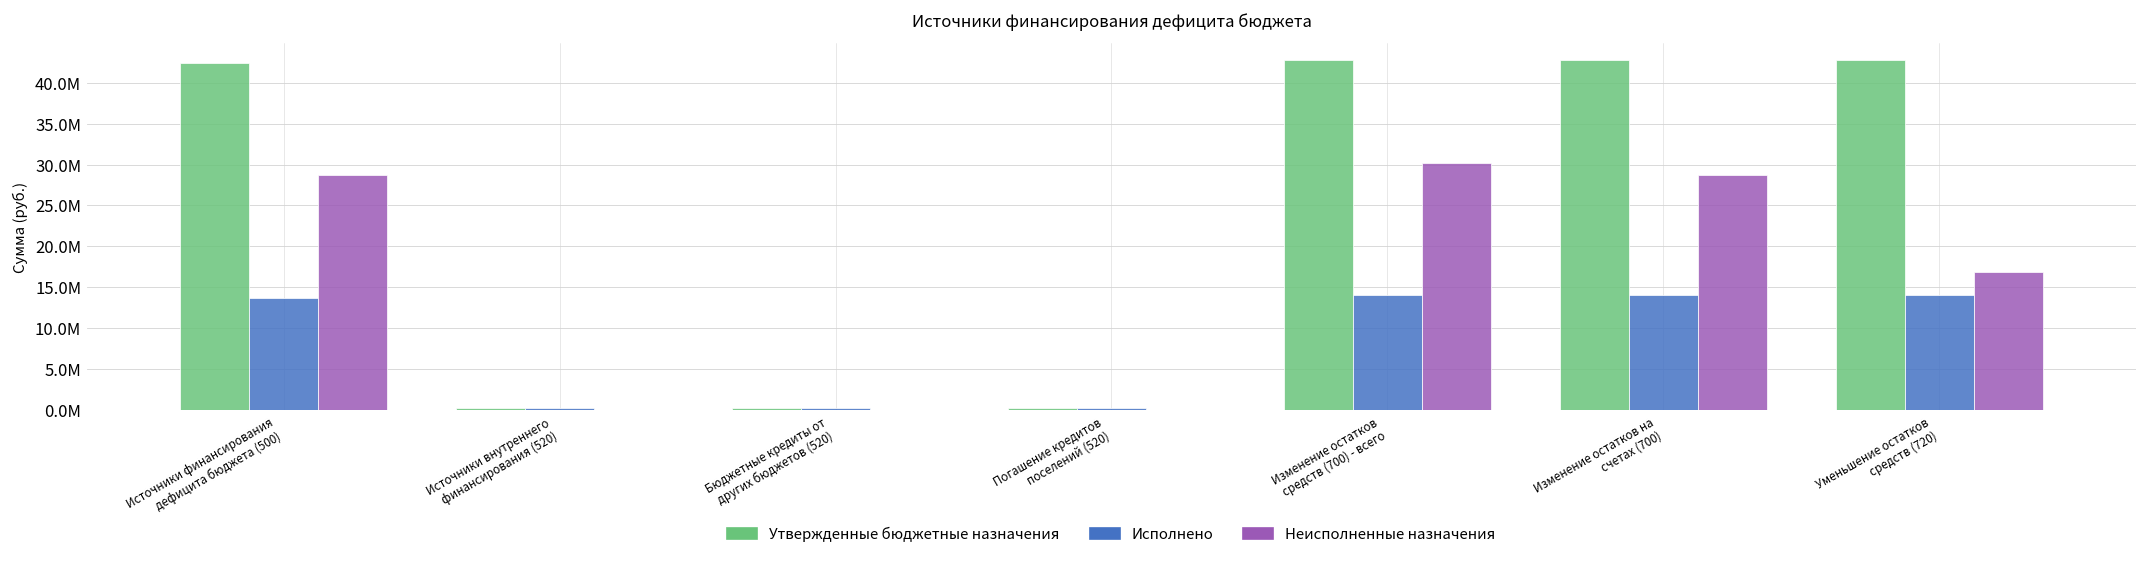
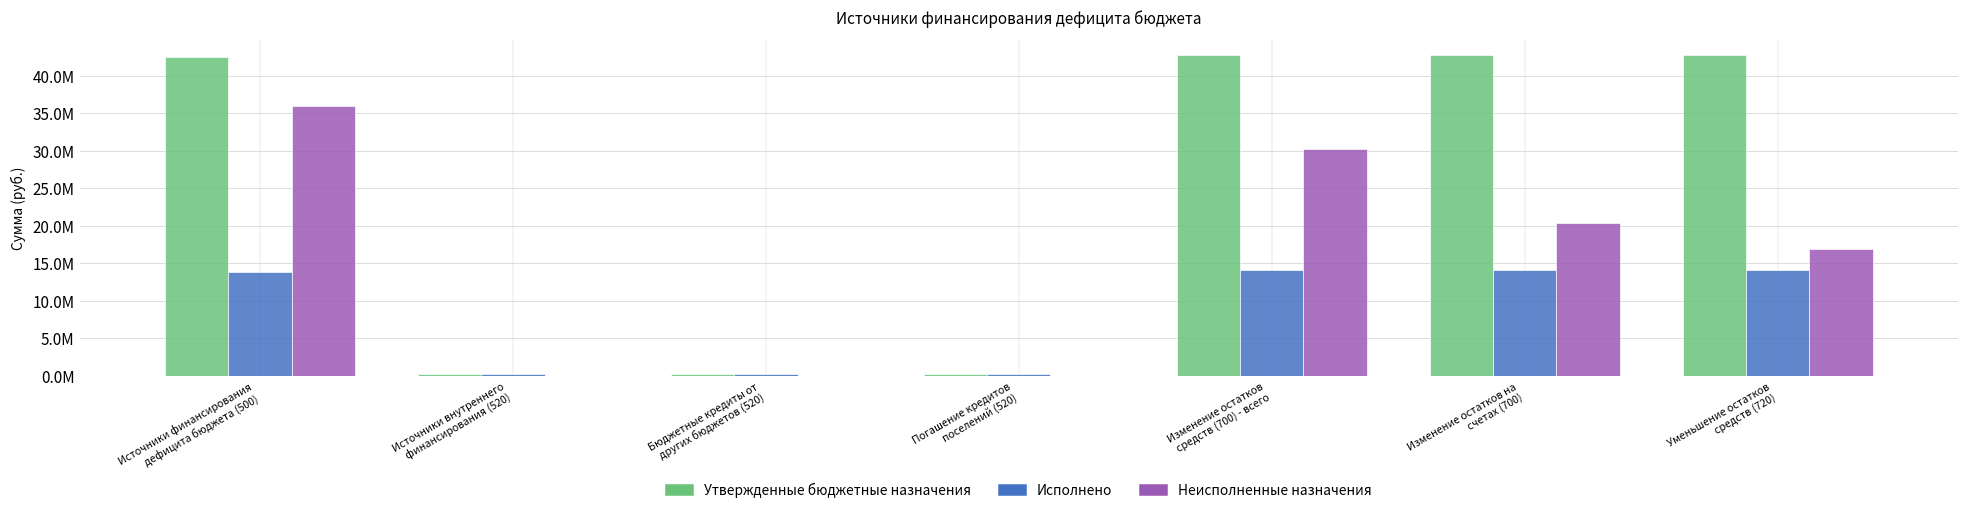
  {
    "Утвержденные бюджетные назначения": {
      "Источники финансирования дефицита бюджета (500)": 42000000,
      "Изменение остатков средств (700) - всего": 43000000,
      "Изменение остатков на счетах (700)": 43000000,
      "Уменьшение остатков средств (720)": 43000000
    },
    "Исполнено": {
      "Источники финансирования дефицита бюджета (500)": 14000000,
      "Изменение остатков средств (700) - всего": 14000000,
      "Изменение остатков на счетах (700)": 14000000,
      "Уменьшение остатков средств (720)": 14000000
    },
    "Неисполненные назначения": {
-     "Источники финансирования дефицита бюджета (500)": 29000000,
+     "Источники финансирования дефицита бюджета (500)": 36000000,
      "Источники внутреннего финансирования (520)": 0,
      "Бюджетные кредиты от других бюджетов (520)": 0,
      "Погашение кредитов поселений (520)": 0,
      "Изменение остатков средств (700) - всего": 30000000,
-     "Изменение остатков на счетах (700)": 29000000,
+     "Изменение остатков на счетах (700)": 20000000,
      "Уменьшение остатков средств (720)": 17000000
    }
  }
